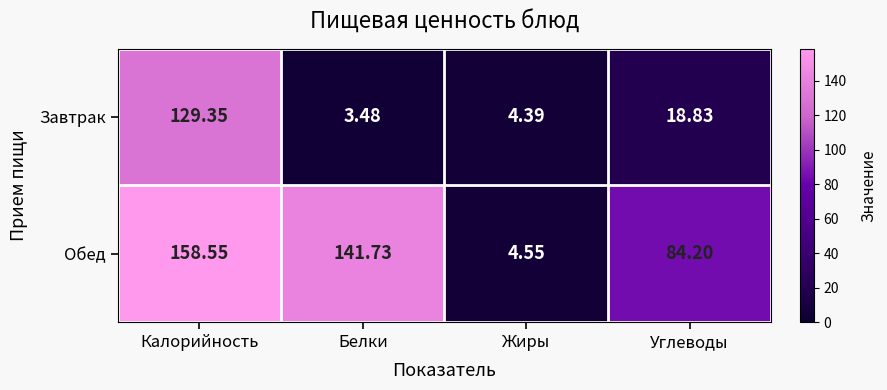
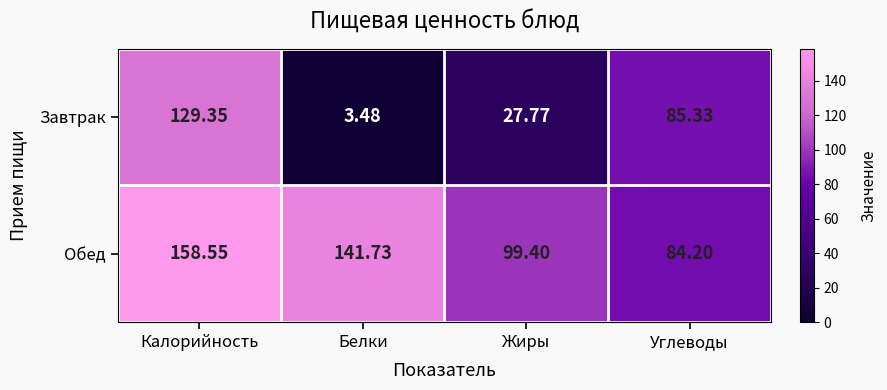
  {
    "Завтрак": {
      "Калорийность": 129.35,
      "Белки": 3.48,
-     "Жиры": 4.39,
-     "Углеводы": 18.83
+     "Жиры": 27.77,
+     "Углеводы": 85.33
    },
    "Обед": {
      "Калорийность": 158.55,
      "Белки": 141.73,
-     "Жиры": 4.55,
+     "Жиры": 99.40,
      "Углеводы": 84.20
    }
  }
